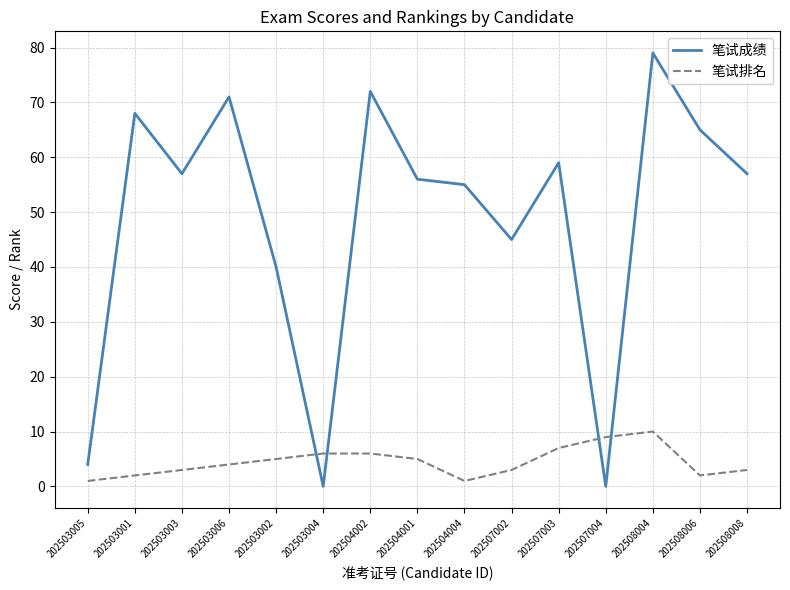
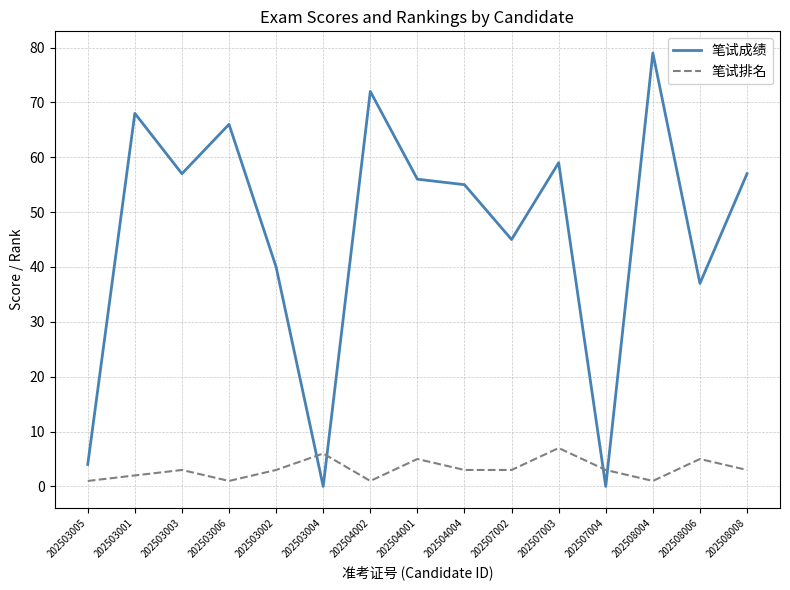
  {
    "笔试成绩": {
      "202503005": 4,
      "202503001": 68,
      "202503003": 57,
-     "202503006": 71,
+     "202503006": 66,
      "202503002": 40,
      "202503004": 0,
      "202504002": 72,
      "202504001": 56,
      "202504004": 55,
      "202507002": 45,
      "202507003": 59,
      "202507004": 0,
      "202508004": 79,
-     "202508006": 65,
+     "202508006": 37,
      "202508008": 57
    },
    "笔试排名": {
      "202503005": 1,
      "202503001": 2,
      "202503003": 3,
-     "202503006": 4,
-     "202503002": 5,
+     "202503006": 1,
+     "202503002": 3,
      "202503004": 6,
-     "202504002": 6,
+     "202504002": 1,
      "202504001": 5,
-     "202504004": 1,
+     "202504004": 3,
      "202507002": 3,
      "202507003": 7,
-     "202507004": 9,
-     "202508004": 10,
-     "202508006": 2,
+     "202507004": 3,
+     "202508004": 1,
+     "202508006": 5,
      "202508008": 3
    }
  }
